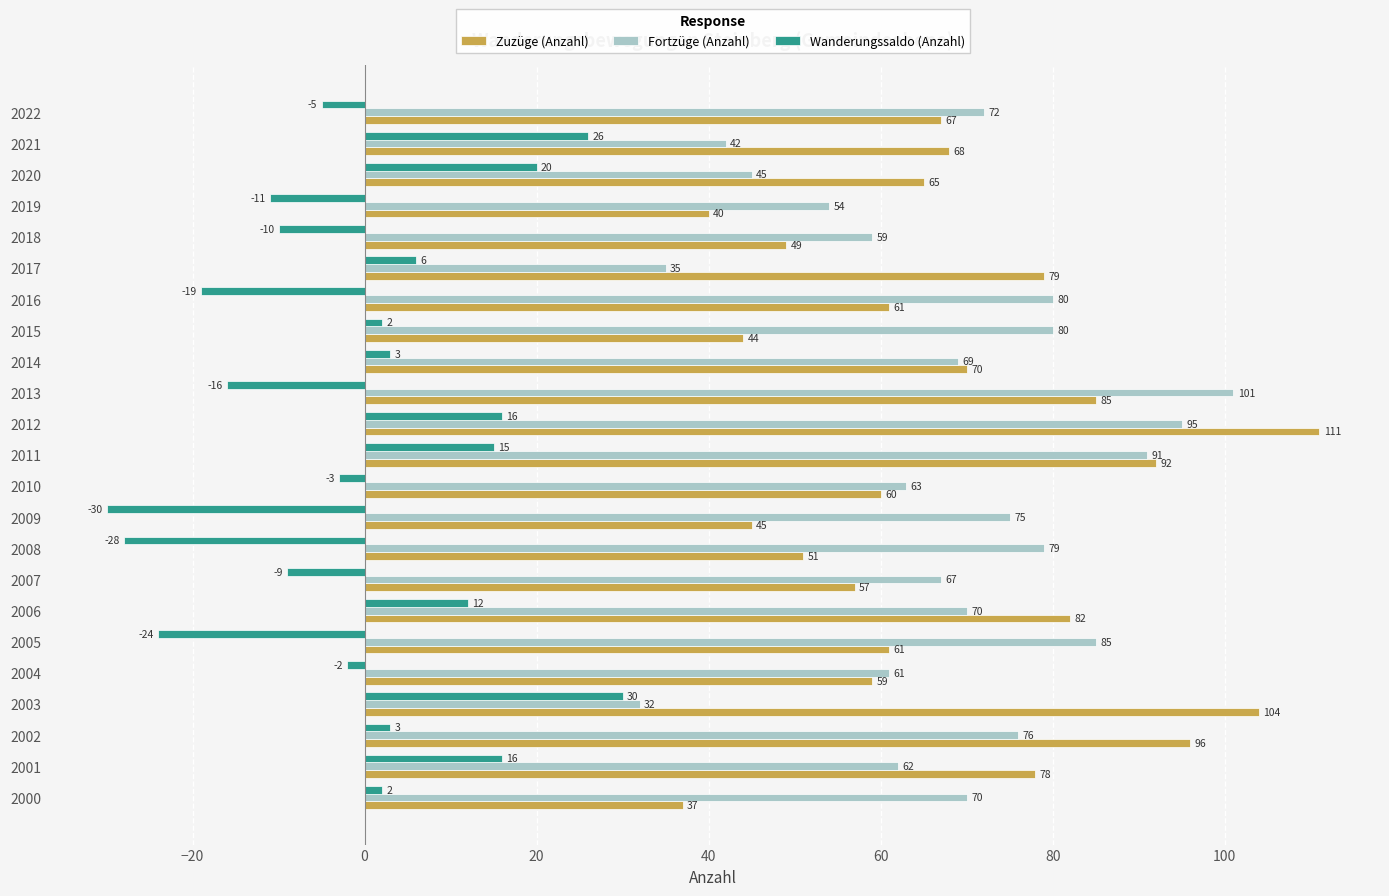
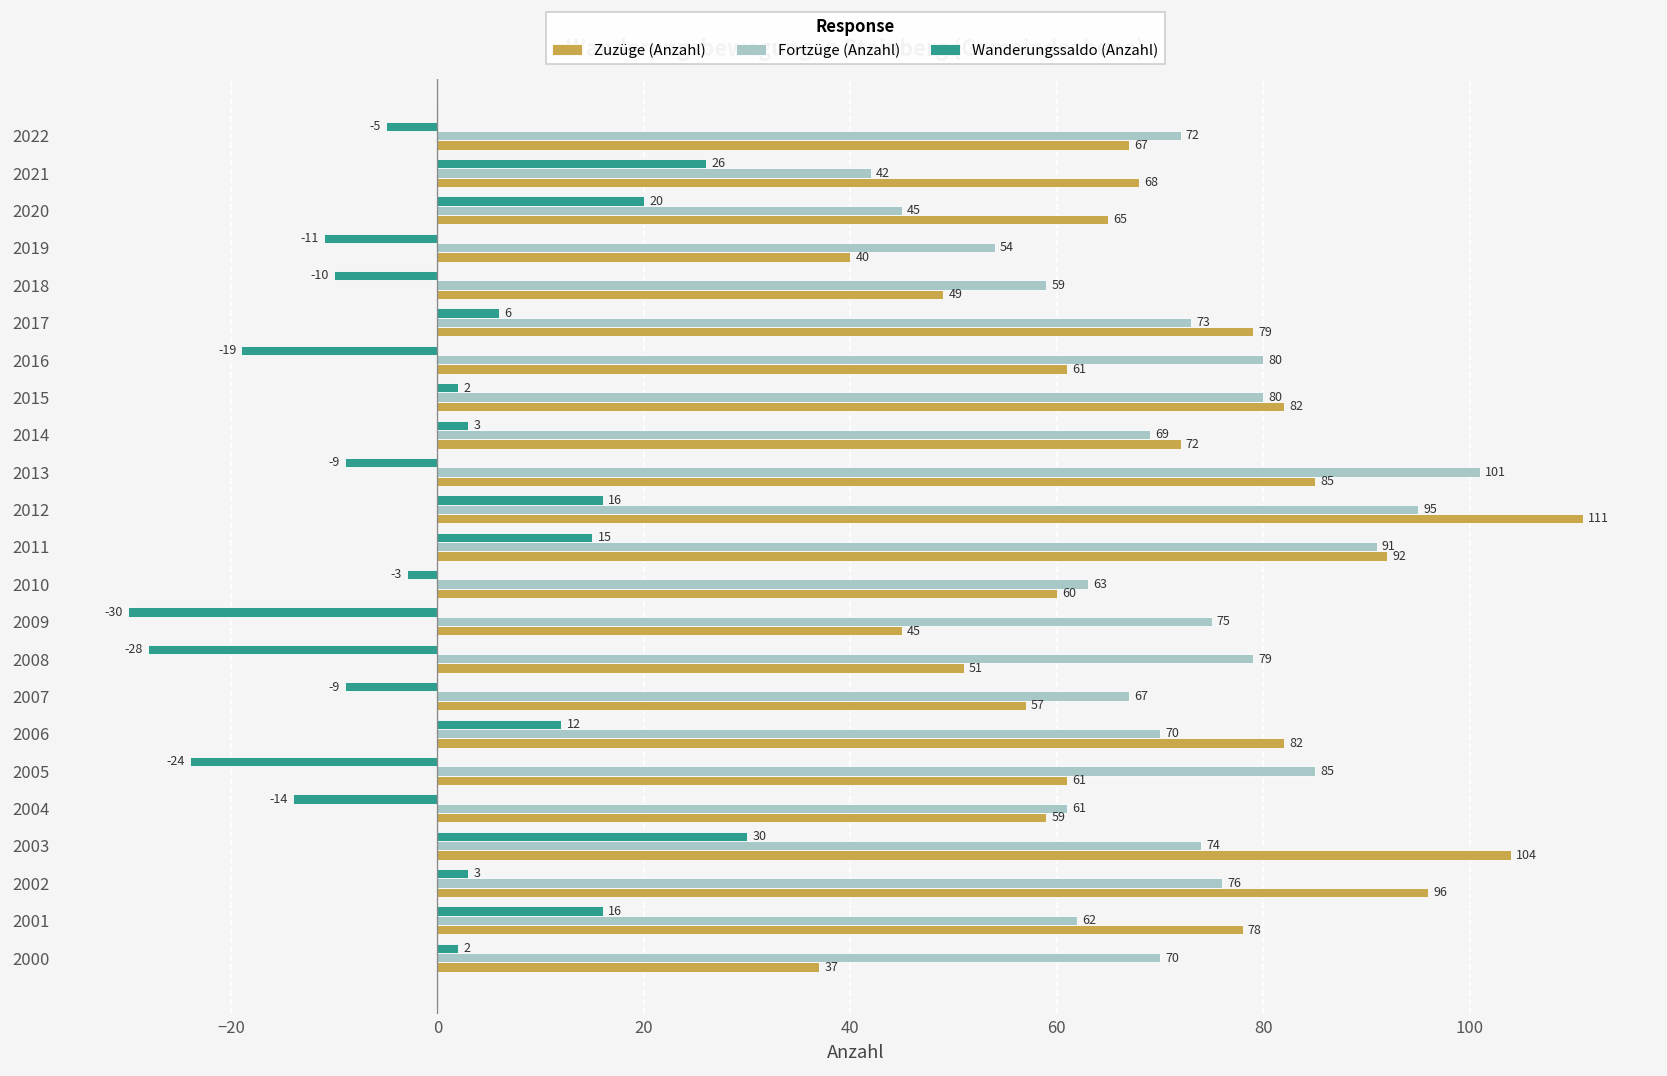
  {
    "Zuzüge (Anzahl)": {
      "2022": 67,
      "2021": 68,
      "2020": 65,
      "2019": 40,
      "2018": 49,
      "2017": 79,
      "2016": 61,
-     "2015": 44,
-     "2014": 70,
+     "2015": 82,
+     "2014": 72,
      "2013": 85,
      "2012": 111,
      "2011": 92,
      "2010": 60,
      "2009": 45,
      "2008": 51,
      "2007": 57,
      "2006": 82,
      "2005": 61,
      "2004": 59,
      "2003": 104,
      "2002": 96,
      "2001": 78,
      "2000": 37
    },
    "Fortzüge (Anzahl)": {
      "2022": 72,
      "2021": 42,
      "2020": 45,
      "2019": 54,
      "2018": 59,
-     "2017": 35,
+     "2017": 73,
      "2016": 80,
      "2015": 80,
      "2014": 69,
      "2013": 101,
      "2012": 95,
      "2011": 91,
      "2010": 63,
      "2009": 75,
      "2008": 79,
      "2007": 67,
      "2006": 70,
      "2005": 85,
      "2004": 61,
-     "2003": 32,
+     "2003": 74,
      "2002": 76,
      "2001": 62,
      "2000": 70
    },
    "Wanderungssaldo (Anzahl)": {
      "2022": -5,
      "2021": 26,
      "2020": 20,
      "2019": -11,
      "2018": -10,
      "2017": 6,
      "2016": -19,
      "2015": 2,
      "2014": 3,
-     "2013": -16,
+     "2013": -9,
      "2012": 16,
      "2011": 15,
      "2010": -3,
      "2009": -30,
      "2008": -28,
      "2007": -9,
      "2006": 12,
      "2005": -24,
-     "2004": -2,
+     "2004": -14,
      "2003": 30,
      "2002": 3,
      "2001": 16,
      "2000": 2
    }
  }
